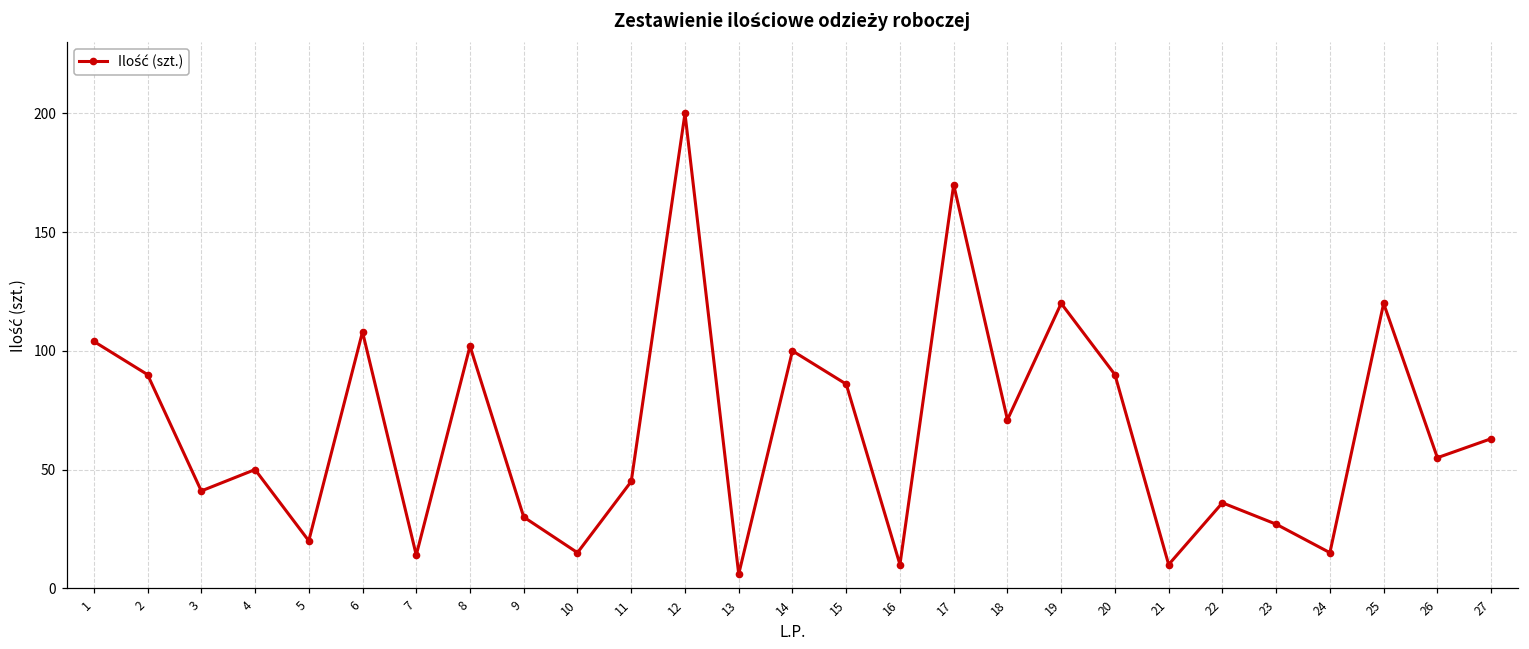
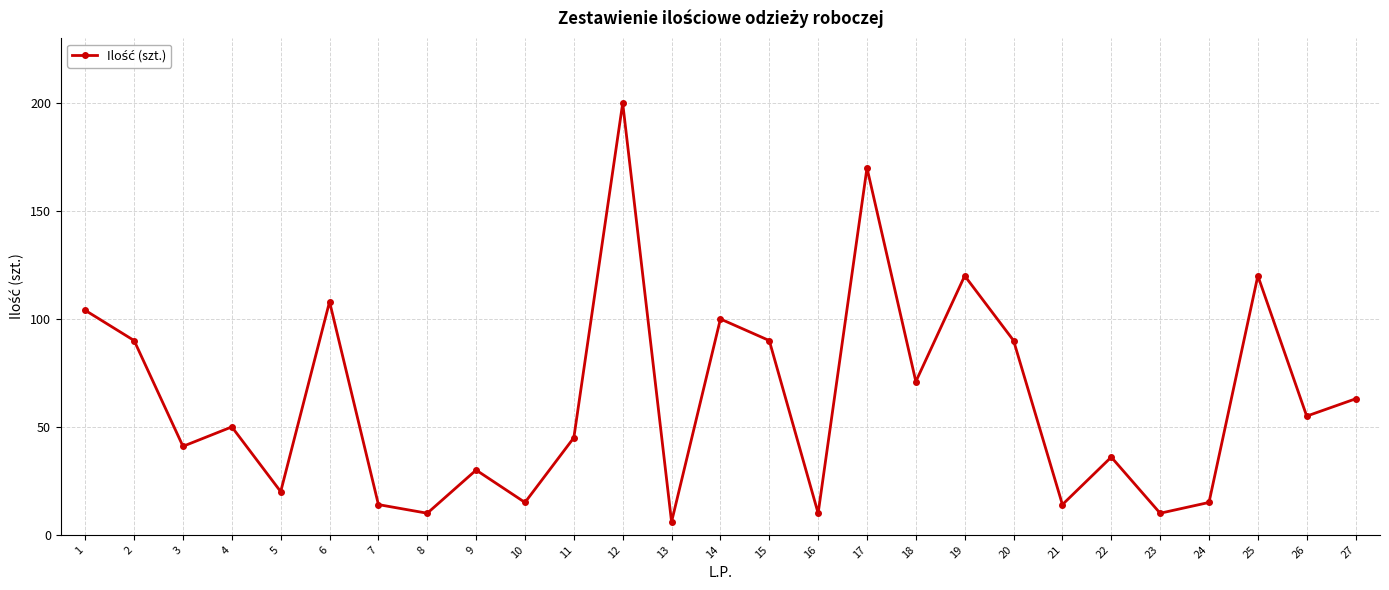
  {
    "1": 104,
    "2": 90,
    "3": 41,
    "4": 50,
    "5": 20,
    "6": 108,
    "7": 14,
-   "8": 102,
+   "8": 10,
    "9": 30,
    "10": 15,
    "11": 45,
    "12": 200,
    "13": 6,
    "14": 100,
-   "15": 86,
+   "15": 90,
    "16": 10,
    "17": 170,
    "18": 71,
    "19": 120,
    "20": 90,
-   "21": 10,
+   "21": 14,
    "22": 36,
-   "23": 27,
+   "23": 10,
    "24": 15,
    "25": 120,
    "26": 55,
    "27": 63
  }
